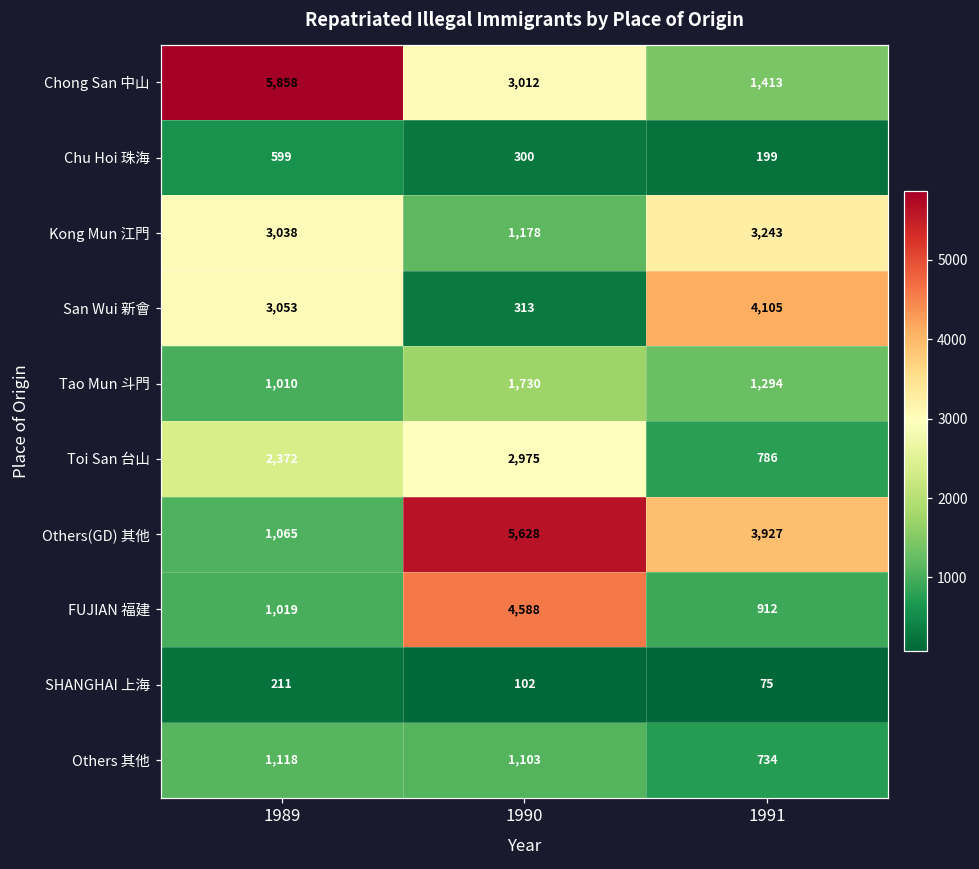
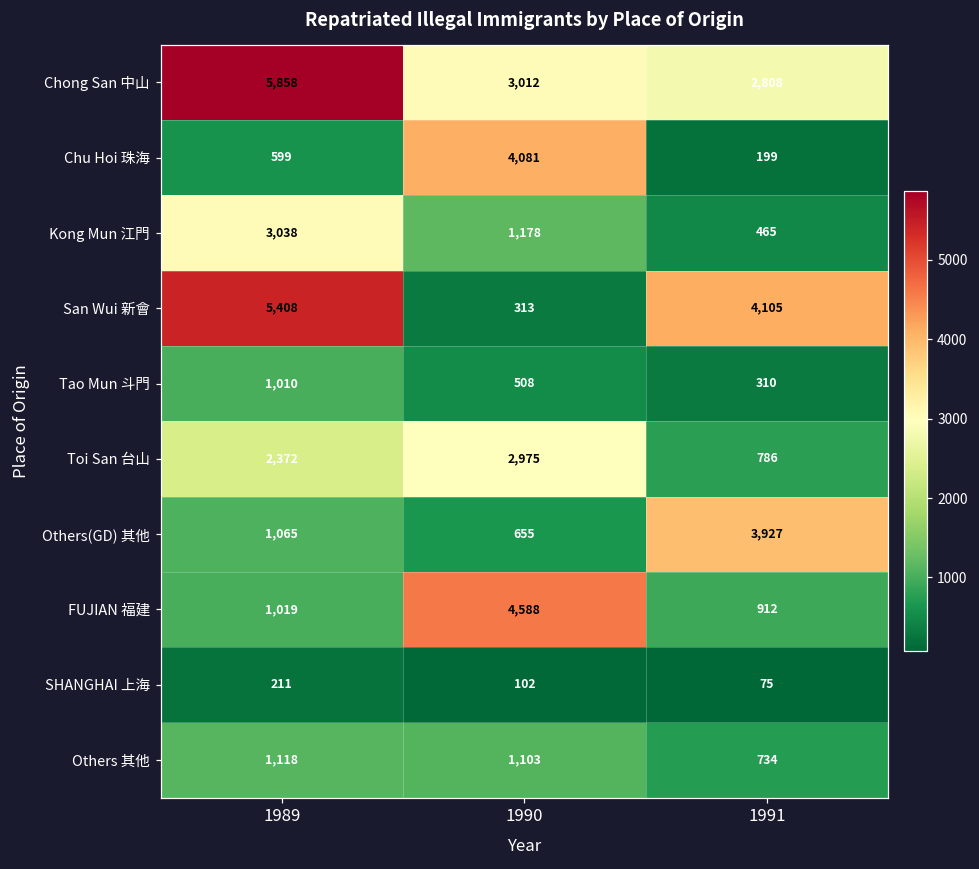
  {
    "Chong San 中山": {
      "1989": "5,858",
      "1990": "3,012",
-     "1991": "1,413"
+     "1991": "2,808"
    },
    "Chu Hoi 珠海": {
      "1989": "599",
-     "1990": "300",
+     "1990": "4,081",
      "1991": "199"
    },
    "Kong Mun 江門": {
      "1989": "3,038",
      "1990": "1,178",
-     "1991": "3,243"
+     "1991": "465"
    },
    "San Wui 新會": {
-     "1989": "3,053",
+     "1989": "5,408",
      "1990": "313",
      "1991": "4,105"
    },
    "Tao Mun 斗門": {
      "1989": "1,010",
-     "1990": "1,730",
-     "1991": "1,294"
+     "1990": "508",
+     "1991": "310"
    },
    "Toi San 台山": {
      "1989": "2,372",
      "1990": "2,975",
      "1991": "786"
    },
    "Others(GD) 其他": {
      "1989": "1,065",
-     "1990": "5,628",
+     "1990": "655",
      "1991": "3,927"
    },
    "FUJIAN 福建": {
      "1989": "1,019",
      "1990": "4,588",
      "1991": "912"
    },
    "SHANGHAI 上海": {
      "1989": "211",
      "1990": "102",
      "1991": "75"
    },
    "Others 其他": {
      "1989": "1,118",
      "1990": "1,103",
      "1991": "734"
    }
  }
